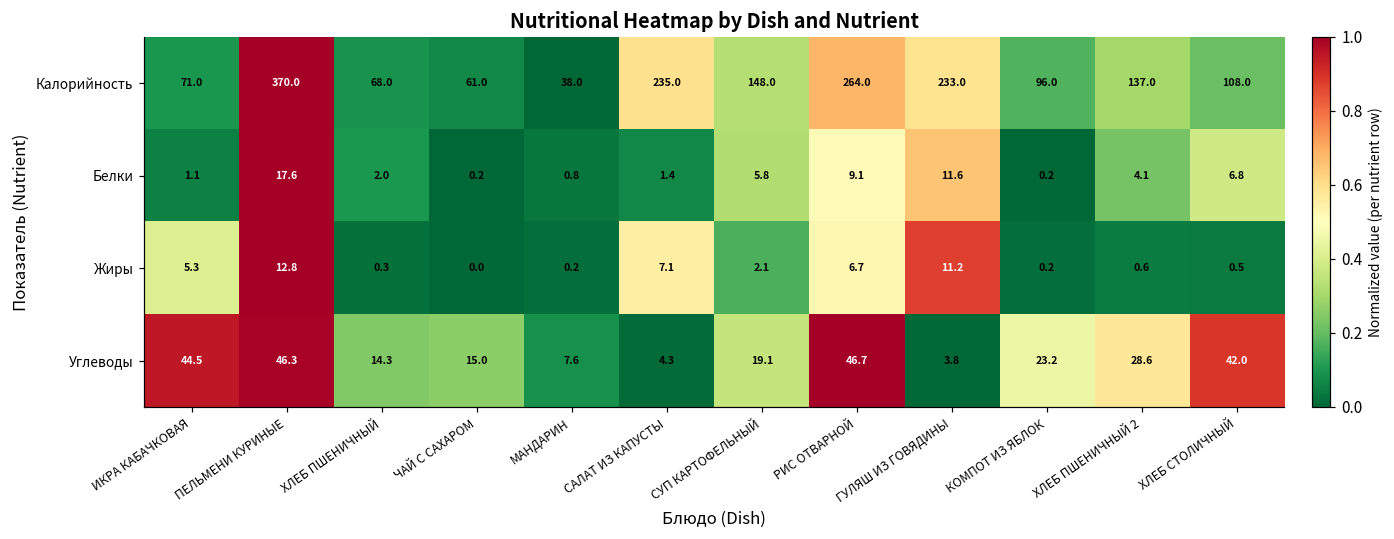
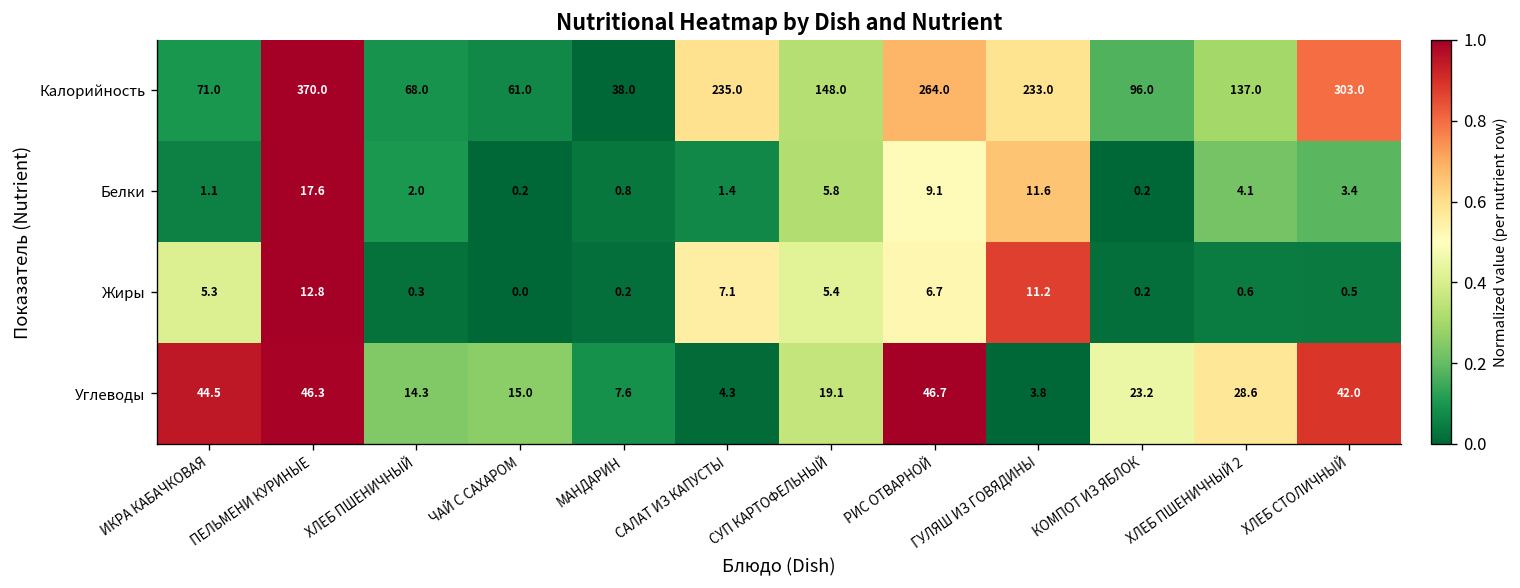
  {
    "Калорийность": {
      "ИКРА КАБАЧКОВАЯ": 71.0,
      "ПЕЛЬМЕНИ КУРИНЫЕ": 370.0,
      "ХЛЕБ ПШЕНИЧНЫЙ": 68.0,
      "ЧАЙ С САХАРОМ": 61.0,
      "МАНДАРИН": 38.0,
      "САЛАТ ИЗ КАПУСТЫ": 235.0,
      "СУП КАРТОФЕЛЬНЫЙ": 148.0,
      "РИС ОТВАРНОЙ": 264.0,
      "ГУЛЯШ ИЗ ГОВЯДИНЫ": 233.0,
      "КОМПОТ ИЗ ЯБЛОК": 96.0,
      "ХЛЕБ ПШЕНИЧНЫЙ 2": 137.0,
-     "ХЛЕБ СТОЛИЧНЫЙ": 108.0
+     "ХЛЕБ СТОЛИЧНЫЙ": 303.0
    },
    "Белки": {
      "ИКРА КАБАЧКОВАЯ": 1.1,
      "ПЕЛЬМЕНИ КУРИНЫЕ": 17.6,
      "ХЛЕБ ПШЕНИЧНЫЙ": 2.0,
      "ЧАЙ С САХАРОМ": 0.2,
      "МАНДАРИН": 0.8,
      "САЛАТ ИЗ КАПУСТЫ": 1.4,
      "СУП КАРТОФЕЛЬНЫЙ": 5.8,
      "РИС ОТВАРНОЙ": 9.1,
      "ГУЛЯШ ИЗ ГОВЯДИНЫ": 11.6,
      "КОМПОТ ИЗ ЯБЛОК": 0.2,
      "ХЛЕБ ПШЕНИЧНЫЙ 2": 4.1,
-     "ХЛЕБ СТОЛИЧНЫЙ": 6.8
+     "ХЛЕБ СТОЛИЧНЫЙ": 3.4
    },
    "Жиры": {
      "ИКРА КАБАЧКОВАЯ": 5.3,
      "ПЕЛЬМЕНИ КУРИНЫЕ": 12.8,
      "ХЛЕБ ПШЕНИЧНЫЙ": 0.3,
      "ЧАЙ С САХАРОМ": 0.0,
      "МАНДАРИН": 0.2,
      "САЛАТ ИЗ КАПУСТЫ": 7.1,
-     "СУП КАРТОФЕЛЬНЫЙ": 2.1,
+     "СУП КАРТОФЕЛЬНЫЙ": 5.4,
      "РИС ОТВАРНОЙ": 6.7,
      "ГУЛЯШ ИЗ ГОВЯДИНЫ": 11.2,
      "КОМПОТ ИЗ ЯБЛОК": 0.2,
      "ХЛЕБ ПШЕНИЧНЫЙ 2": 0.6,
      "ХЛЕБ СТОЛИЧНЫЙ": 0.5
    },
    "Углеводы": {
      "ИКРА КАБАЧКОВАЯ": 44.5,
      "ПЕЛЬМЕНИ КУРИНЫЕ": 46.3,
      "ХЛЕБ ПШЕНИЧНЫЙ": 14.3,
      "ЧАЙ С САХАРОМ": 15.0,
      "МАНДАРИН": 7.6,
      "САЛАТ ИЗ КАПУСТЫ": 4.3,
      "СУП КАРТОФЕЛЬНЫЙ": 19.1,
      "РИС ОТВАРНОЙ": 46.7,
      "ГУЛЯШ ИЗ ГОВЯДИНЫ": 3.8,
      "КОМПОТ ИЗ ЯБЛОК": 23.2,
      "ХЛЕБ ПШЕНИЧНЫЙ 2": 28.6,
      "ХЛЕБ СТОЛИЧНЫЙ": 42.0
    }
  }
